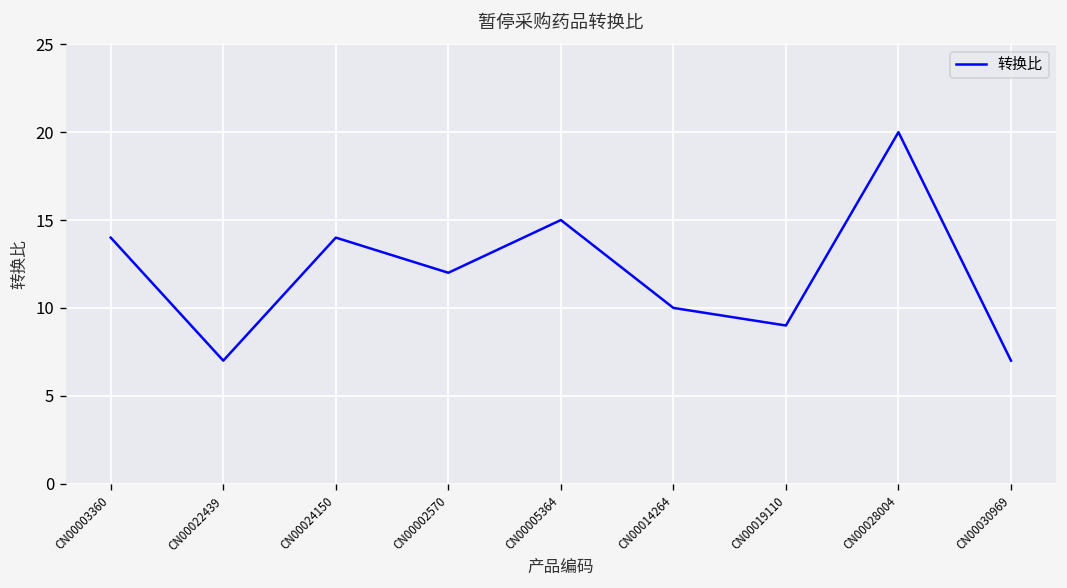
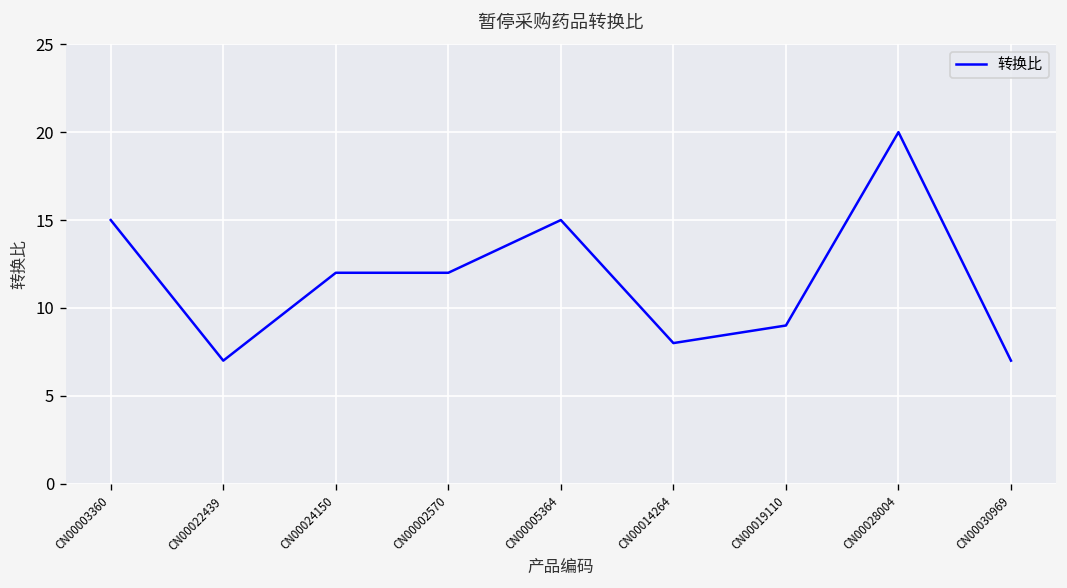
  {
-   "CN00003360": 14,
+   "CN00003360": 15,
    "CN00022439": 7,
-   "CN00024150": 14,
+   "CN00024150": 12,
    "CN00002570": 12,
    "CN00005364": 15,
-   "CN00014264": 10,
+   "CN00014264": 8,
    "CN00019110": 9,
    "CN00028004": 20,
    "CN00030969": 7
  }
